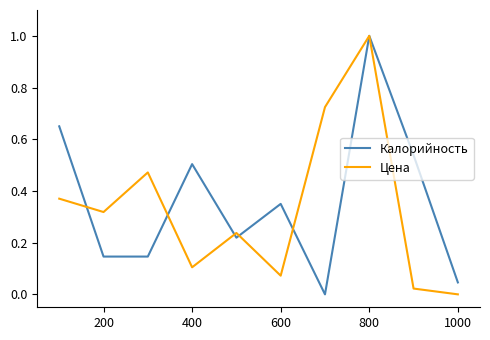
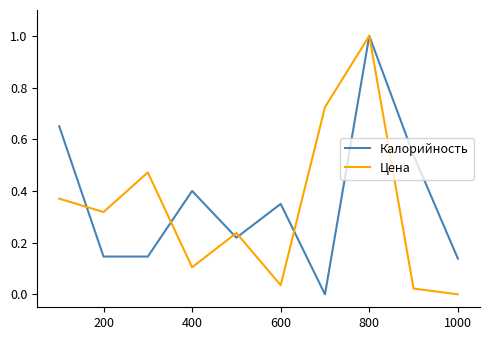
  {
    "Калорийность": {
      "200": 0.15,
-     "400": 0.50,
+     "400": 0.40,
      "600": 0.35,
-     "1000": 0.05
+     "1000": 0.14
    },
    "Цена": {
      "200": 0.32,
      "400": 0.10,
-     "600": 0.07,
+     "600": 0.04,
      "1000": 0.00
    }
  }
